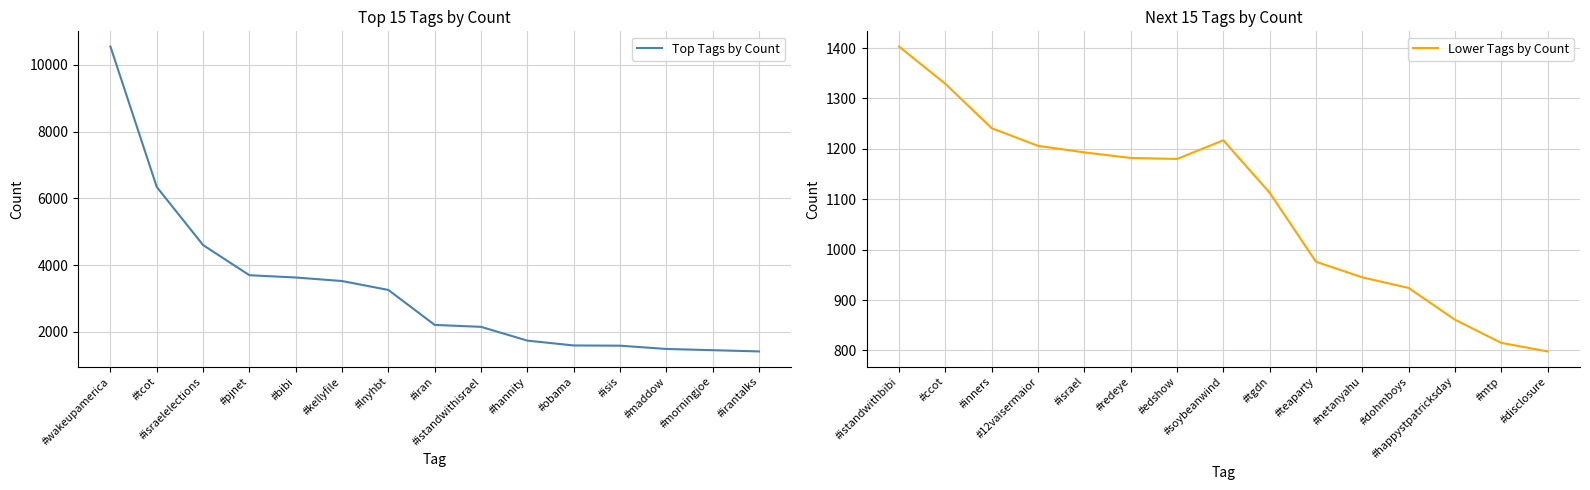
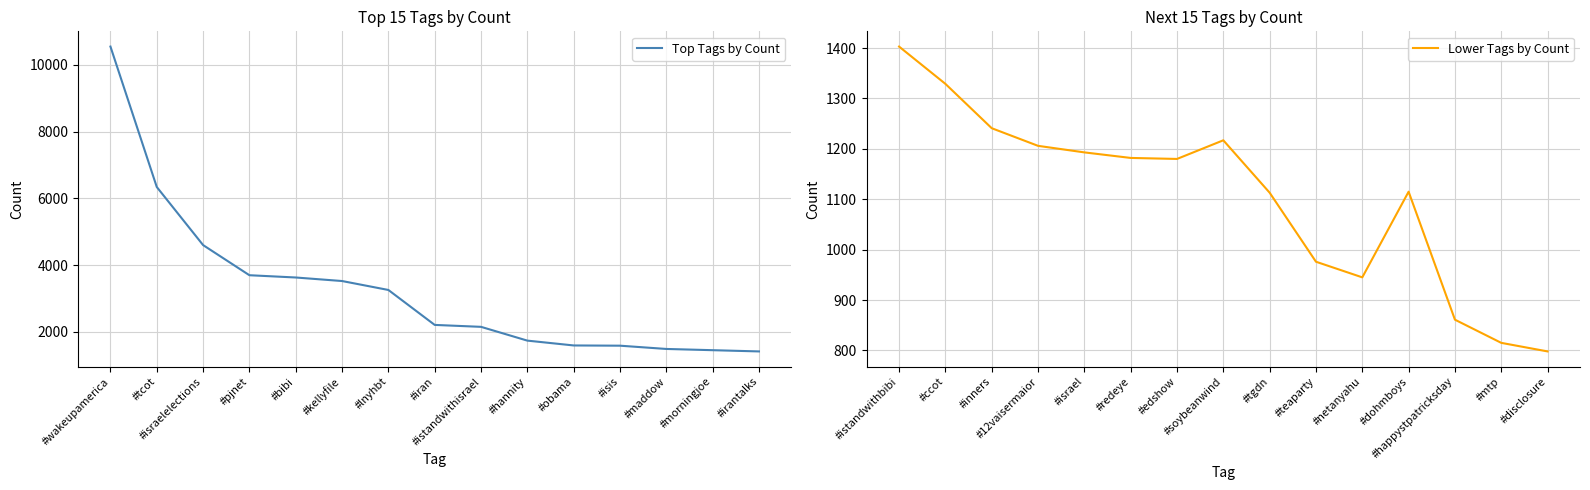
  {
    "Top 15 Tags by Count": {
      "#wakeupamerica": 10600,
      "#tcot": 6300,
      "#israelelections": 4600,
      "#pjnet": 3700,
      "#bibi": 3600,
      "#kellyfile": 3500,
      "#lnyhbt": 3300,
      "#iran": 2200,
      "#istandwithisrael": 2100,
      "#hannity": 1700,
      "#obama": 1600,
      "#isis": 1600,
      "#maddow": 1500,
      "#morningjoe": 1400,
      "#irantalks": 1400
    },
    "Next 15 Tags by Count": {
      "#istandwithbibi": 1400,
      "#ccot": 1330,
      "#inners": 1240,
      "#12vaisermaior": 1210,
      "#israel": 1190,
      "#redeye": 1180,
      "#edshow": 1180,
      "#soybeanwind": 1220,
      "#tgdn": 1110,
      "#teaparty": 980,
      "#netanyahu": 950,
-     "#dohmboys": 920,
+     "#dohmboys": 1120,
      "#happystpatricksday": 860,
      "#mtp": 820,
      "#disclosure": 800
    }
  }
